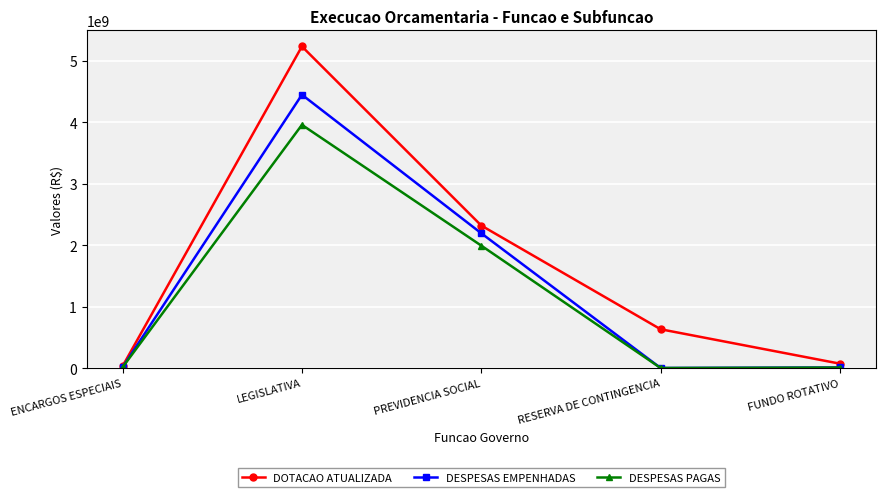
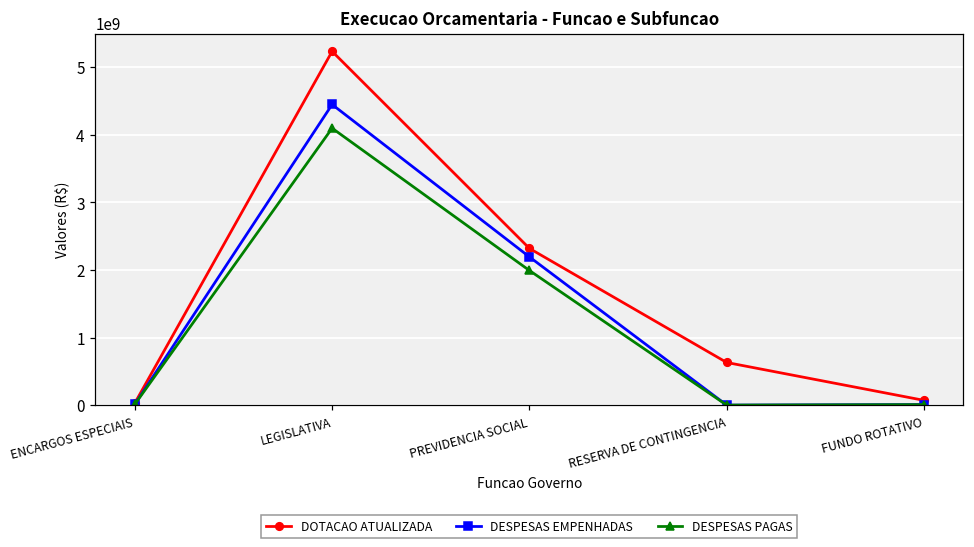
  {
    "DOTACAO ATUALIZADA": {
      "LEGISLATIVA": 5200000000,
      "PREVIDENCIA SOCIAL": 2300000000,
      "RESERVA DE CONTINGENCIA": 600000000,
      "FUNDO ROTATIVO": 100000000
    },
    "DESPESAS EMPENHADAS": {
      "LEGISLATIVA": 4400000000,
      "PREVIDENCIA SOCIAL": 2200000000
    },
    "DESPESAS PAGAS": {
-     "LEGISLATIVA": 4000000000,
+     "LEGISLATIVA": 4100000000,
      "PREVIDENCIA SOCIAL": 2000000000
    }
  }
